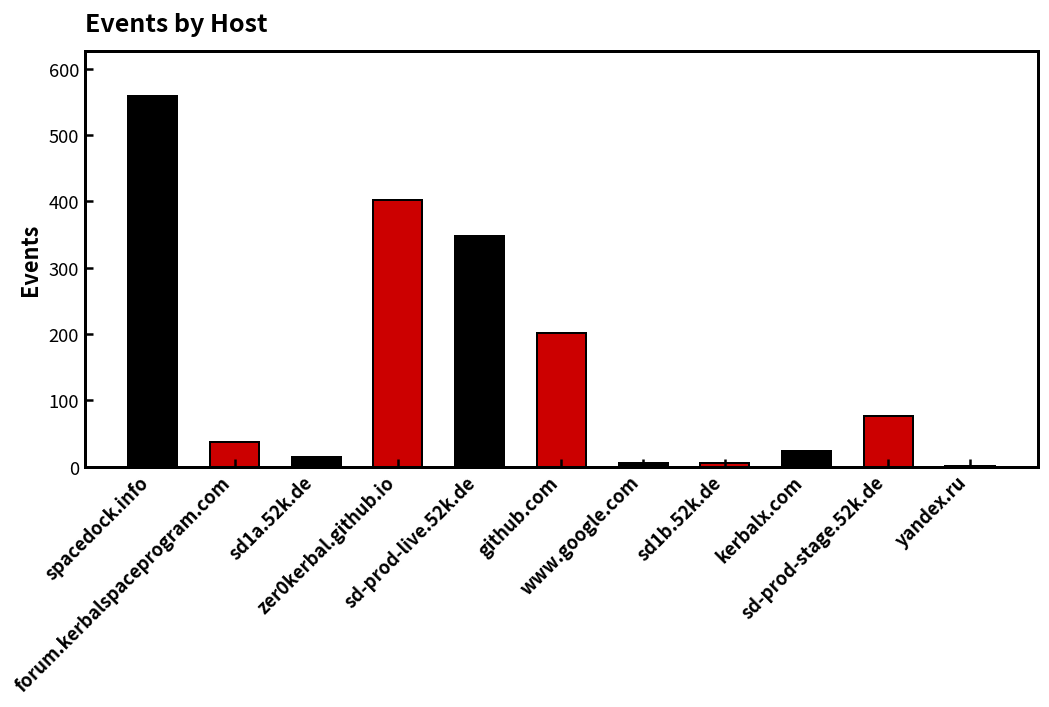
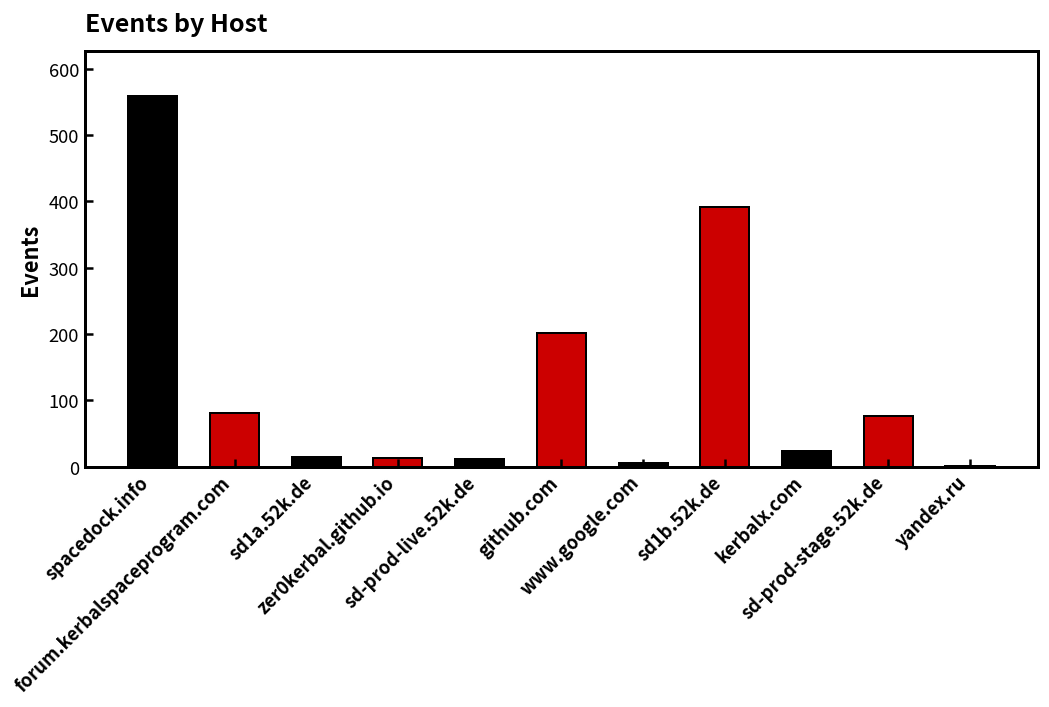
  {
    "spacedock.info": 560,
-   "forum.kerbalspaceprogram.com": 40,
+   "forum.kerbalspaceprogram.com": 80,
    "sd1a.52k.de": 20,
-   "zer0kerbal.github.io": 400,
-   "sd-prod-live.52k.de": 350,
+   "zer0kerbal.github.io": 10,
+   "sd-prod-live.52k.de": 10,
    "github.com": 200,
    "www.google.com": 10,
-   "sd1b.52k.de": 10,
+   "sd1b.52k.de": 390,
    "kerbalx.com": 20,
    "sd-prod-stage.52k.de": 80
  }
